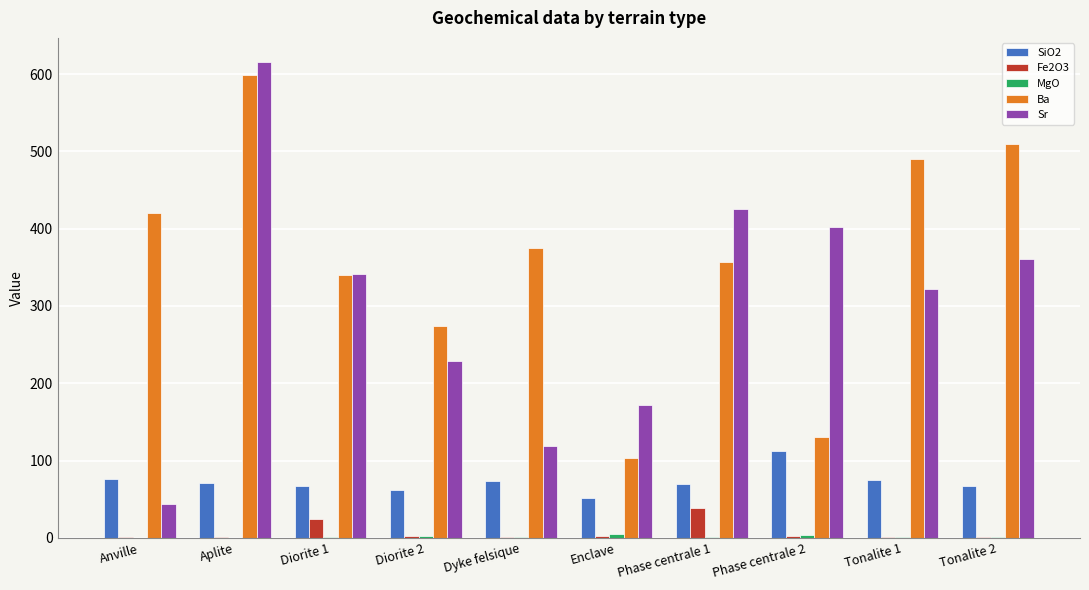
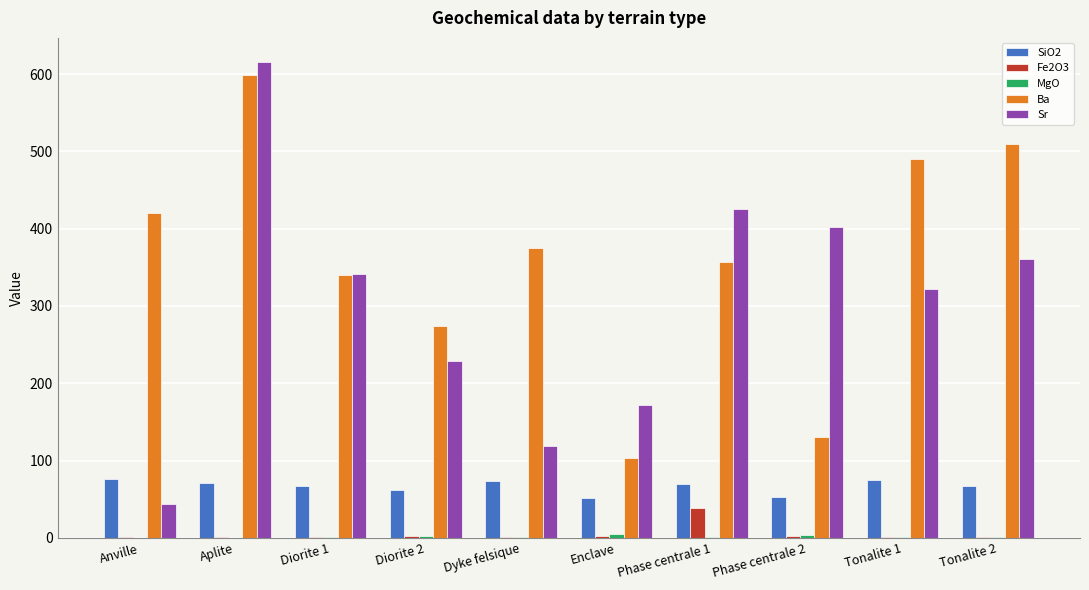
  {
    "SiO2": {
      "Anville": 80,
      "Aplite": 70,
      "Diorite 1": 70,
      "Diorite 2": 60,
      "Dyke felsique": 70,
      "Enclave": 50,
      "Phase centrale 1": 70,
-     "Phase centrale 2": 110,
+     "Phase centrale 2": 50,
      "Tonalite 1": 70,
      "Tonalite 2": 70
    },
    "Fe2O3": {
-     "Diorite 1": 20,
+     "Diorite 1": 0,
      "Phase centrale 1": 40
    },
    "MgO": {
      "Enclave": 10
    },
    "Ba": {
      "Anville": 420,
      "Aplite": 600,
      "Diorite 1": 340,
      "Diorite 2": 270,
      "Dyke felsique": 380,
      "Enclave": 100,
      "Phase centrale 1": 360,
      "Phase centrale 2": 130,
      "Tonalite 1": 490,
      "Tonalite 2": 510
    },
    "Sr": {
      "Anville": 40,
      "Aplite": 620,
      "Diorite 1": 340,
      "Diorite 2": 230,
      "Dyke felsique": 120,
      "Enclave": 170,
      "Phase centrale 1": 430,
      "Phase centrale 2": 400,
      "Tonalite 1": 320,
      "Tonalite 2": 360
    }
  }
